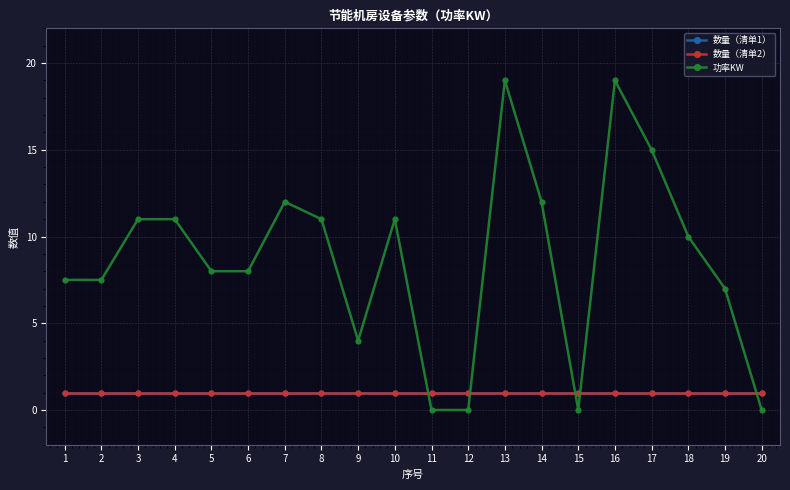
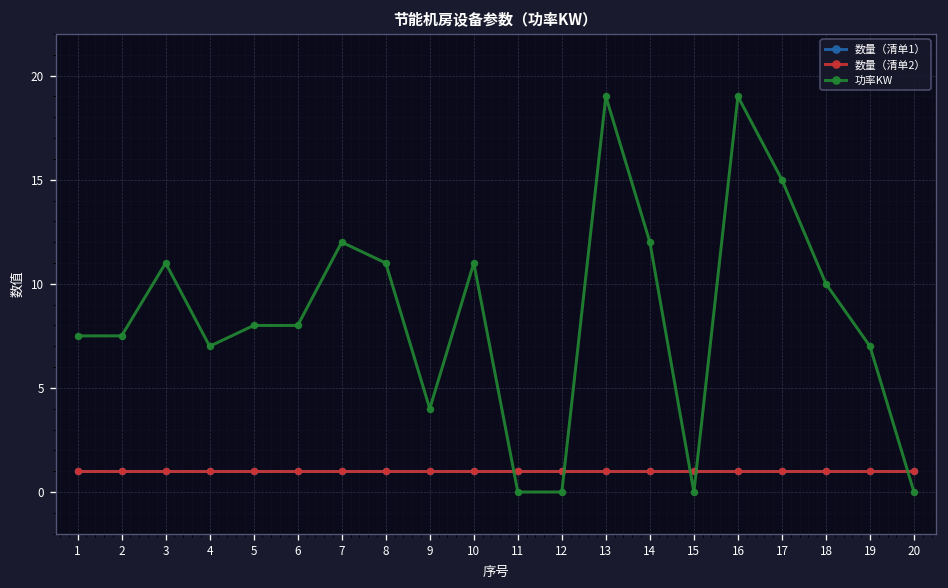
  {
    "数量（清单2）": {
      "1": 1,
      "2": 1,
      "3": 1,
      "4": 1,
      "5": 1,
      "6": 1,
      "7": 1,
      "8": 1,
      "9": 1,
      "10": 1,
      "11": 1,
      "12": 1,
      "13": 1,
      "14": 1,
      "15": 1,
      "16": 1,
      "17": 1,
      "18": 1,
      "19": 1,
      "20": 1
    },
    "功率KW": {
      "1": 7.5,
      "2": 7.5,
      "3": 11,
-     "4": 11,
+     "4": 7,
      "5": 8,
      "6": 8,
      "7": 12,
      "8": 11,
      "9": 4,
      "10": 11,
      "11": 0,
      "12": 0,
      "13": 19,
      "14": 12,
      "15": 0,
      "16": 19,
      "17": 15,
      "18": 10,
      "19": 7,
      "20": 0
    }
  }
